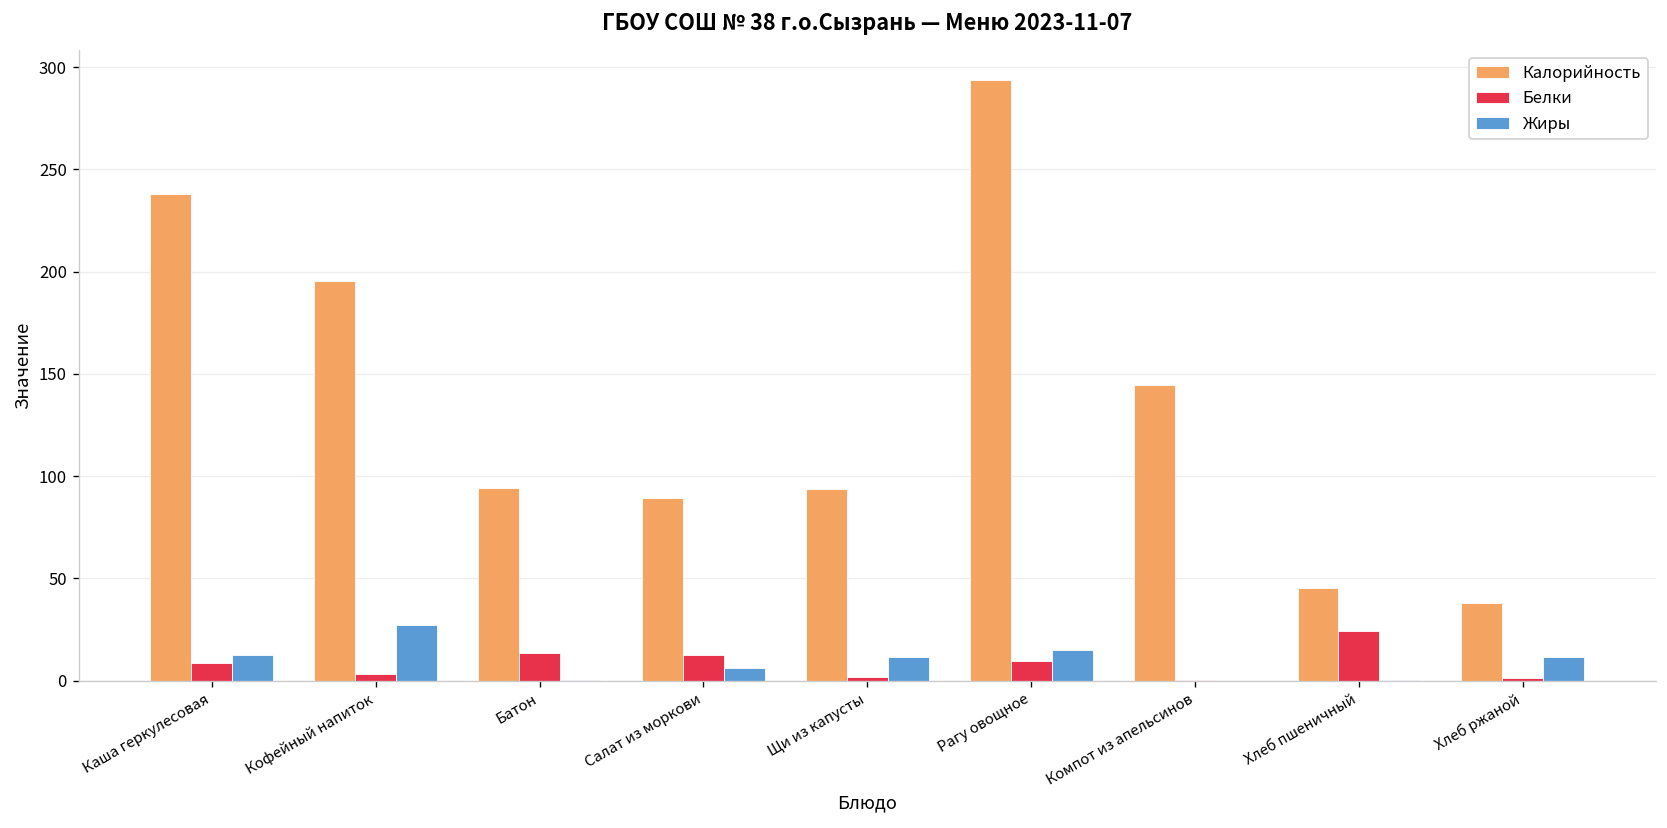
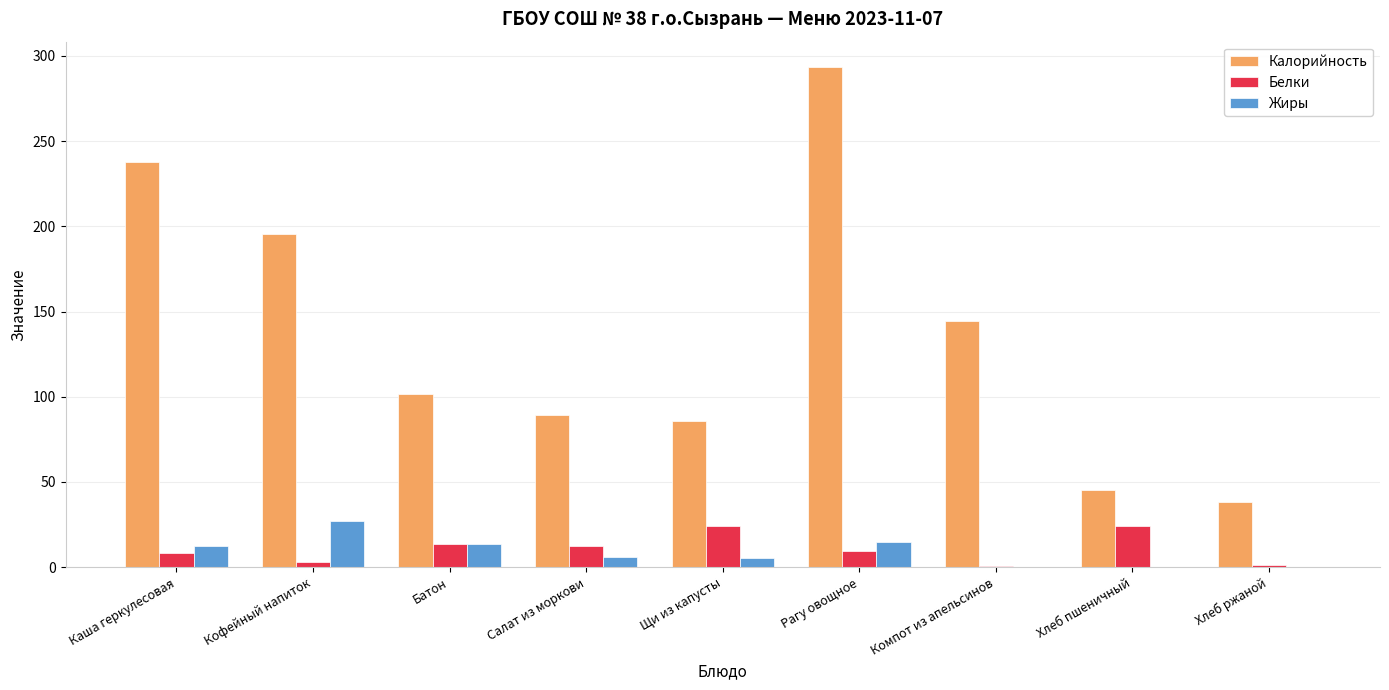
  {
    "Калорийность": {
      "Каша геркулесовая": 238,
      "Кофейный напиток": 195,
-     "Батон": 94,
+     "Батон": 102,
      "Салат из моркови": 89,
-     "Щи из капусты": 94,
+     "Щи из капусты": 86,
      "Рагу овощное": 294,
      "Компот из апельсинов": 145,
      "Хлеб пшеничный": 45,
      "Хлеб ржаной": 38
    },
    "Белки": {
      "Каша геркулесовая": 9,
      "Кофейный напиток": 3,
      "Батон": 14,
      "Салат из моркови": 13,
-     "Щи из капусты": 2,
+     "Щи из капусты": 24,
      "Рагу овощное": 10,
      "Хлеб пшеничный": 24
    },
    "Жиры": {
      "Каша геркулесовая": 12,
      "Кофейный напиток": 27,
-     "Батон": 0,
+     "Батон": 14,
      "Салат из моркови": 6,
-     "Щи из капусты": 11,
+     "Щи из капусты": 6,
      "Рагу овощное": 15,
      "Компот из апельсинов": 0,
-     "Хлеб ржаной": 12
+     "Хлеб ржаной": 0
    }
  }
